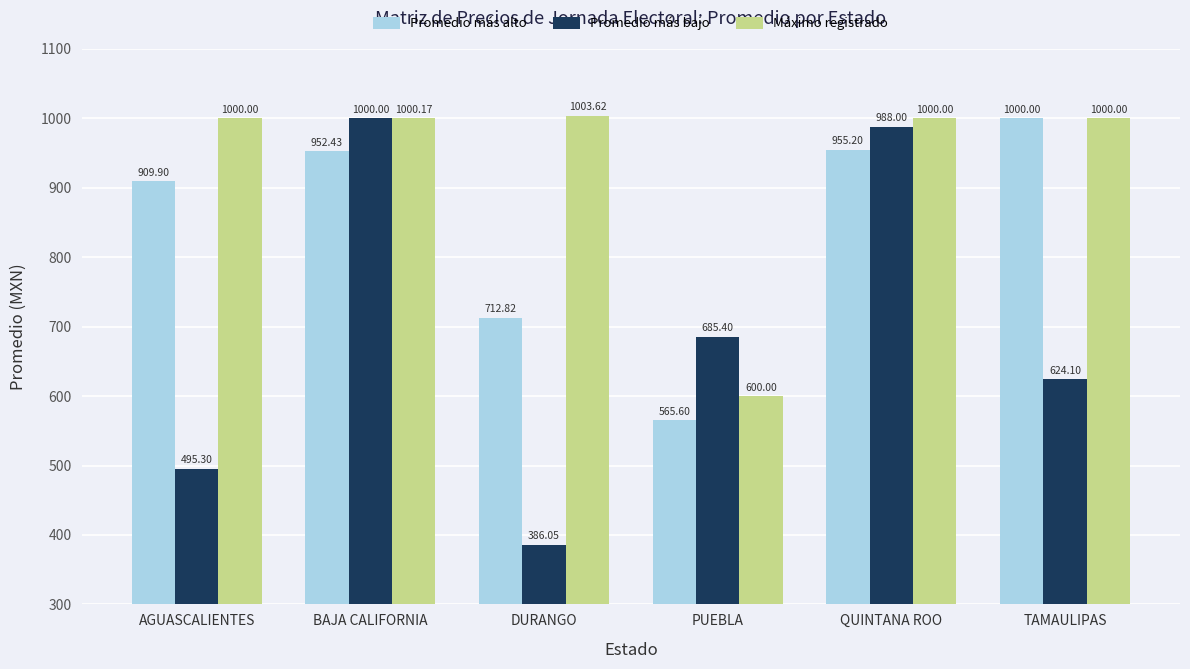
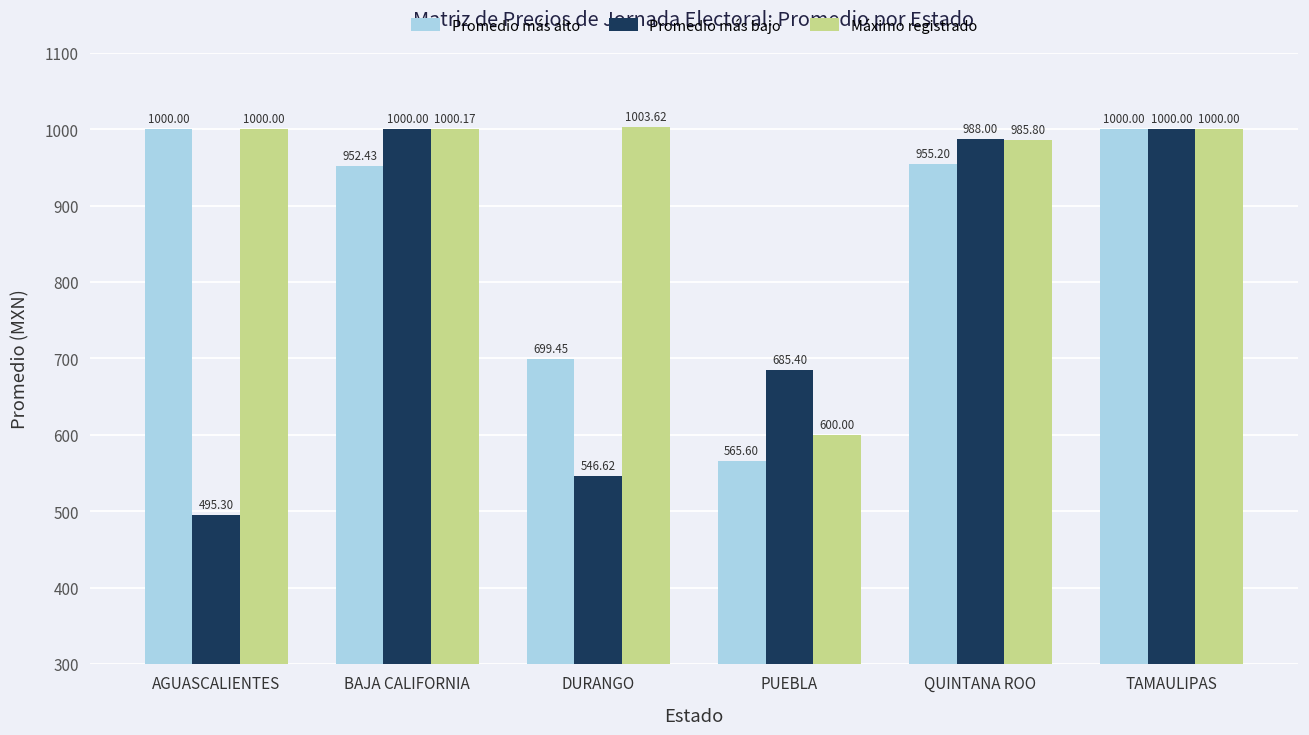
  {
    "Promedio más alto": {
-     "AGUASCALIENTES": 909.90,
+     "AGUASCALIENTES": 1000.00,
      "BAJA CALIFORNIA": 952.43,
-     "DURANGO": 712.82,
+     "DURANGO": 699.45,
      "PUEBLA": 565.60,
      "QUINTANA ROO": 955.20,
      "TAMAULIPAS": 1000.00
    },
    "Promedio más bajo": {
      "AGUASCALIENTES": 495.30,
      "BAJA CALIFORNIA": 1000.00,
-     "DURANGO": 386.05,
+     "DURANGO": 546.62,
      "PUEBLA": 685.40,
      "QUINTANA ROO": 988.00,
-     "TAMAULIPAS": 624.10
+     "TAMAULIPAS": 1000.00
    },
    "Máximo registrado": {
      "AGUASCALIENTES": 1000.00,
      "BAJA CALIFORNIA": 1000.17,
      "DURANGO": 1003.62,
      "PUEBLA": 600.00,
-     "QUINTANA ROO": 1000.00,
+     "QUINTANA ROO": 985.80,
      "TAMAULIPAS": 1000.00
    }
  }
